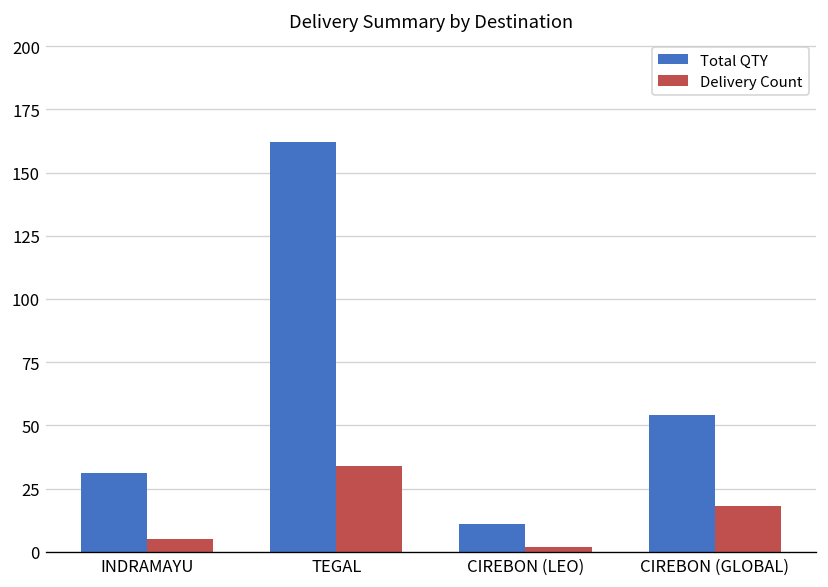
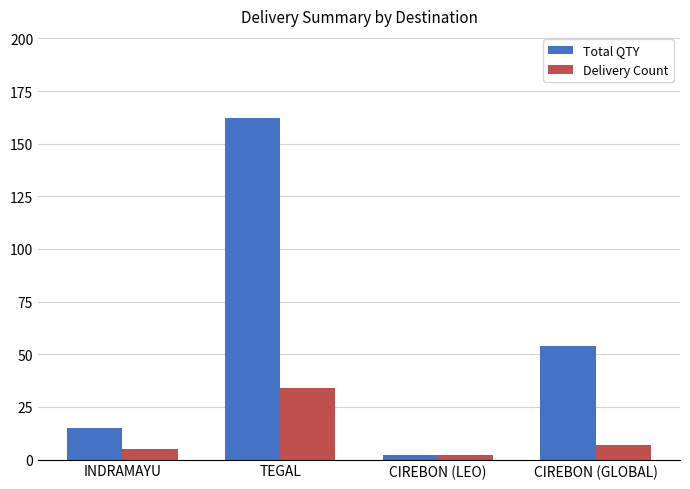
  {
    "Total QTY": {
-     "INDRAMAYU": 31,
+     "INDRAMAYU": 15,
      "TEGAL": 162,
-     "CIREBON (LEO)": 11,
+     "CIREBON (LEO)": 2,
      "CIREBON (GLOBAL)": 54
    },
    "Delivery Count": {
      "INDRAMAYU": 5,
      "TEGAL": 34,
      "CIREBON (LEO)": 2,
-     "CIREBON (GLOBAL)": 18
+     "CIREBON (GLOBAL)": 7
    }
  }
